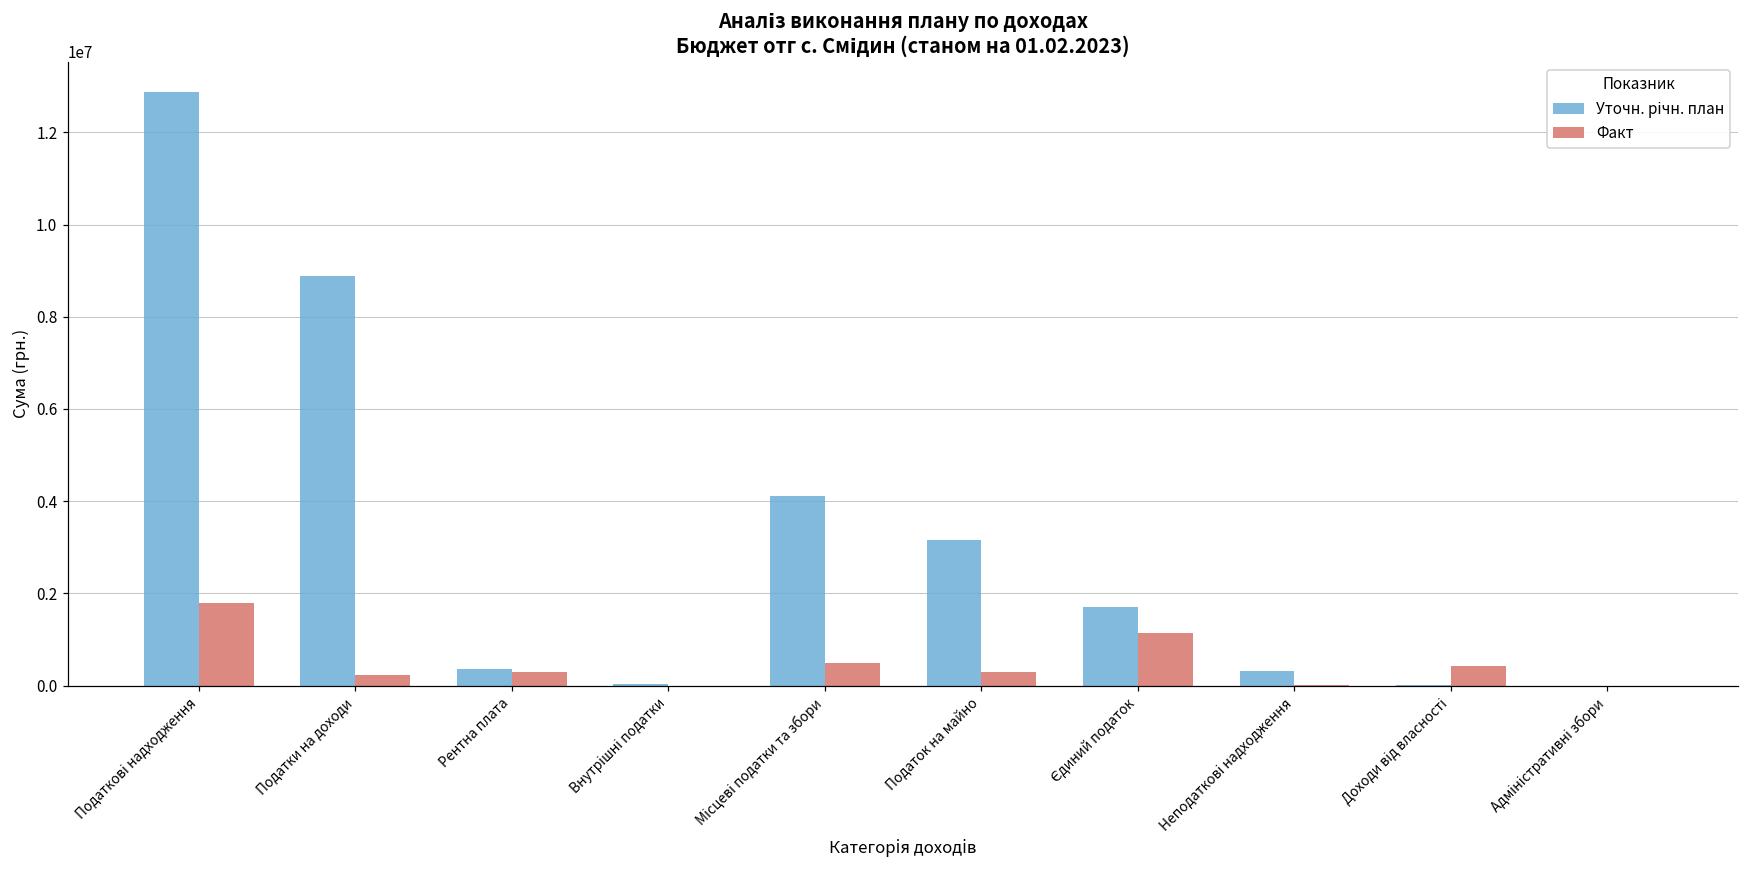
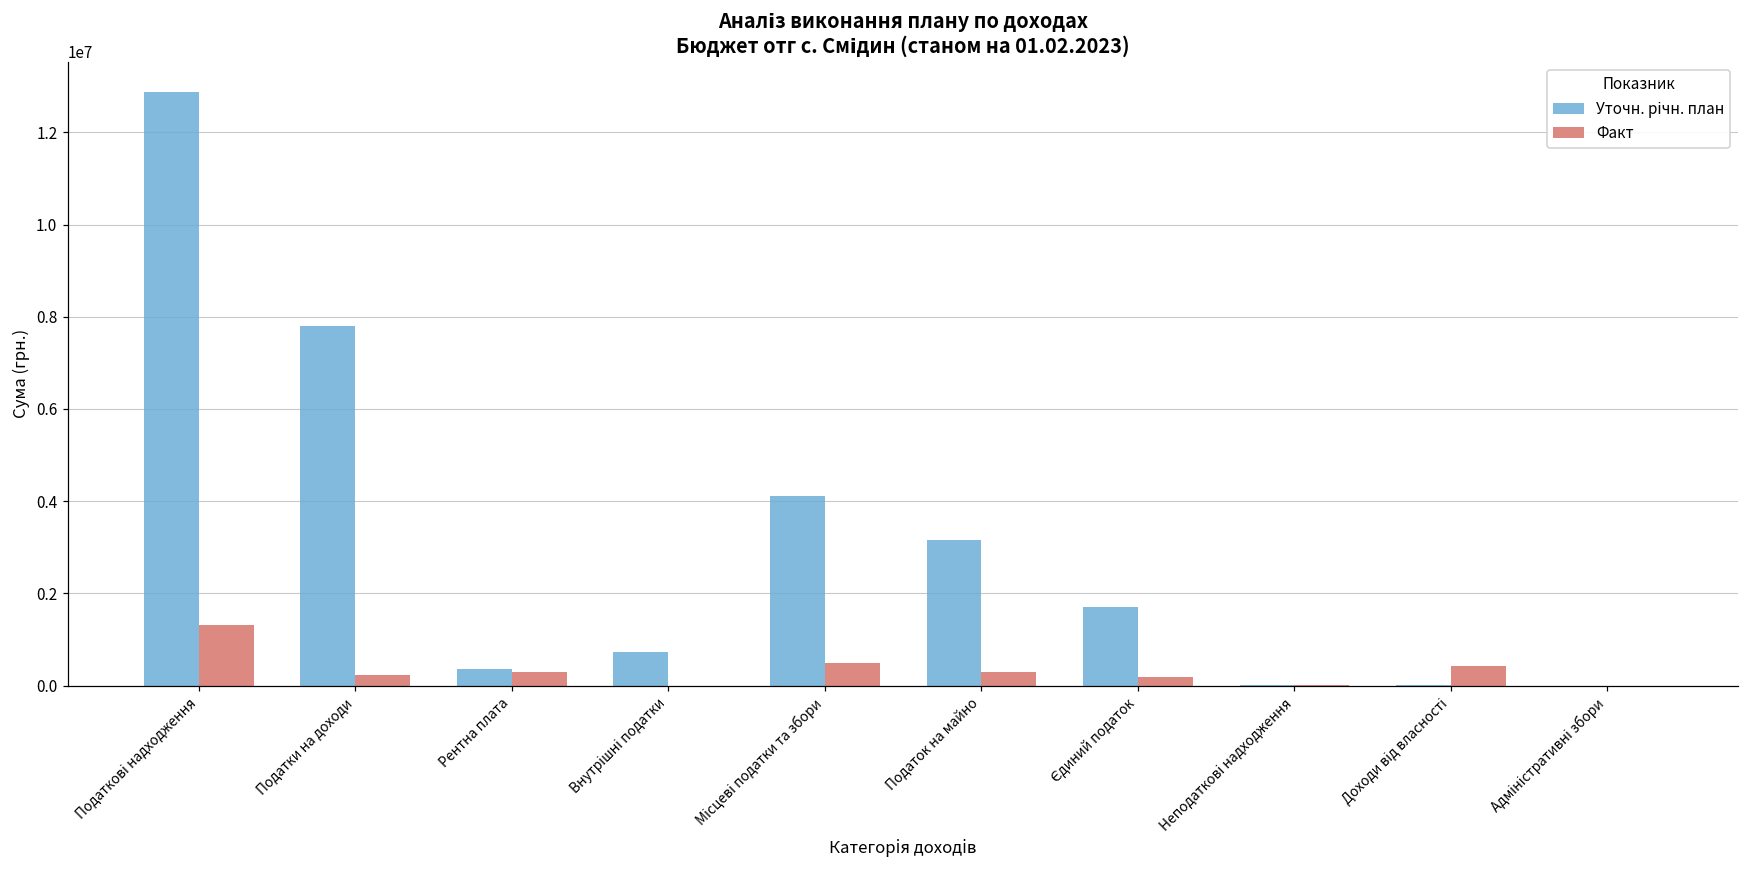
  {
    "Уточн. річн. план": {
      "Податкові надходження": 12900000,
-     "Податки на доходи": 8900000,
+     "Податки на доходи": 7800000,
      "Рентна плата": 400000,
-     "Внутрішні податки": 0,
+     "Внутрішні податки": 700000,
      "Місцеві податки та збори": 4100000,
      "Податок на майно": 3200000,
      "Єдиний податок": 1700000,
-     "Неподаткові надходження": 300000
+     "Неподаткові надходження": 0
    },
    "Факт": {
-     "Податкові надходження": 1800000,
+     "Податкові надходження": 1300000,
      "Податки на доходи": 200000,
      "Рентна плата": 300000,
      "Місцеві податки та збори": 500000,
      "Податок на майно": 300000,
-     "Єдиний податок": 1100000,
+     "Єдиний податок": 200000,
      "Доходи від власності": 400000
    }
  }
